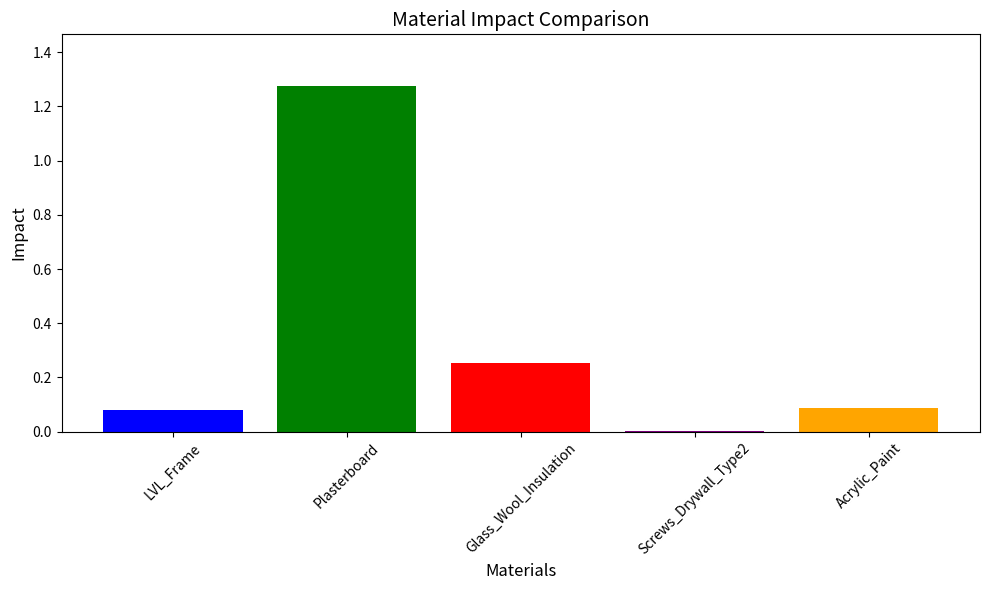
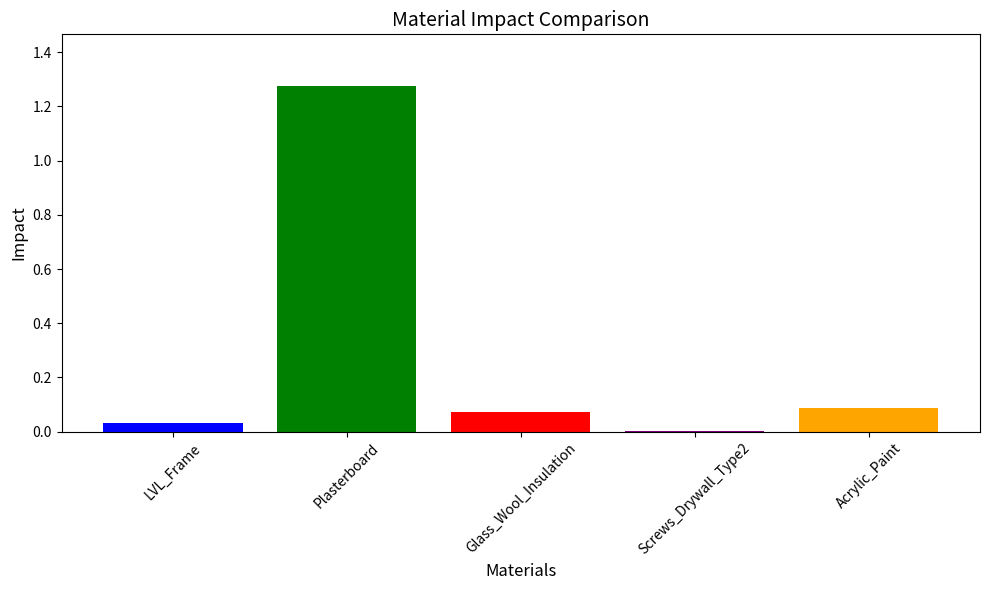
  {
-   "LVL_Frame": 0.08,
+   "LVL_Frame": 0.03,
    "Plasterboard": 1.28,
-   "Glass_Wool_Insulation": 0.25,
+   "Glass_Wool_Insulation": 0.07,
    "Acrylic_Paint": 0.09
  }
